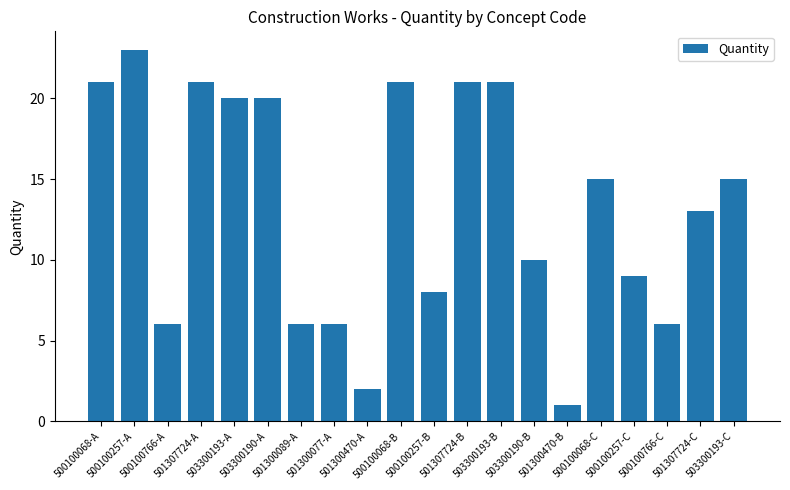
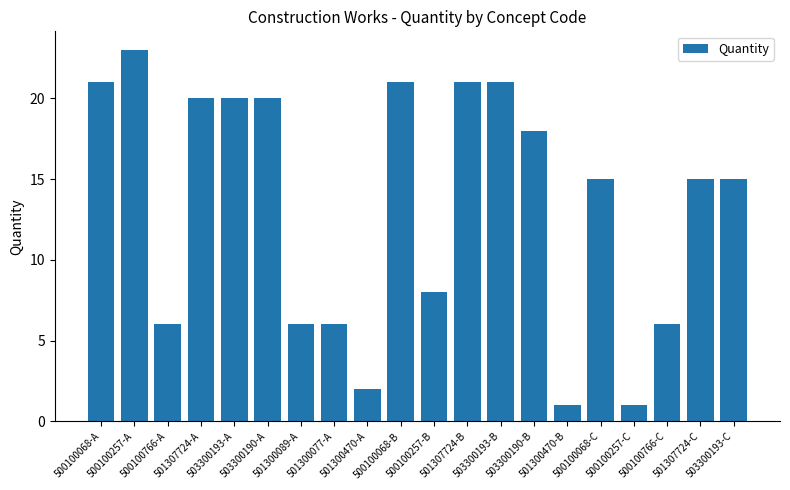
  {
    "500100068-A": 21,
    "500100257-A": 23,
    "500100766-A": 6,
-   "501307724-A": 21,
+   "501307724-A": 20,
    "503300193-A": 20,
    "503300190-A": 20,
    "501300089-A": 6,
    "501300077-A": 6,
    "501300470-A": 2,
    "500100068-B": 21,
    "500100257-B": 8,
    "501307724-B": 21,
    "503300193-B": 21,
-   "503300190-B": 10,
+   "503300190-B": 18,
    "501300470-B": 1,
    "500100068-C": 15,
-   "500100257-C": 9,
+   "500100257-C": 1,
    "500100766-C": 6,
-   "501307724-C": 13,
+   "501307724-C": 15,
    "503300193-C": 15
  }
